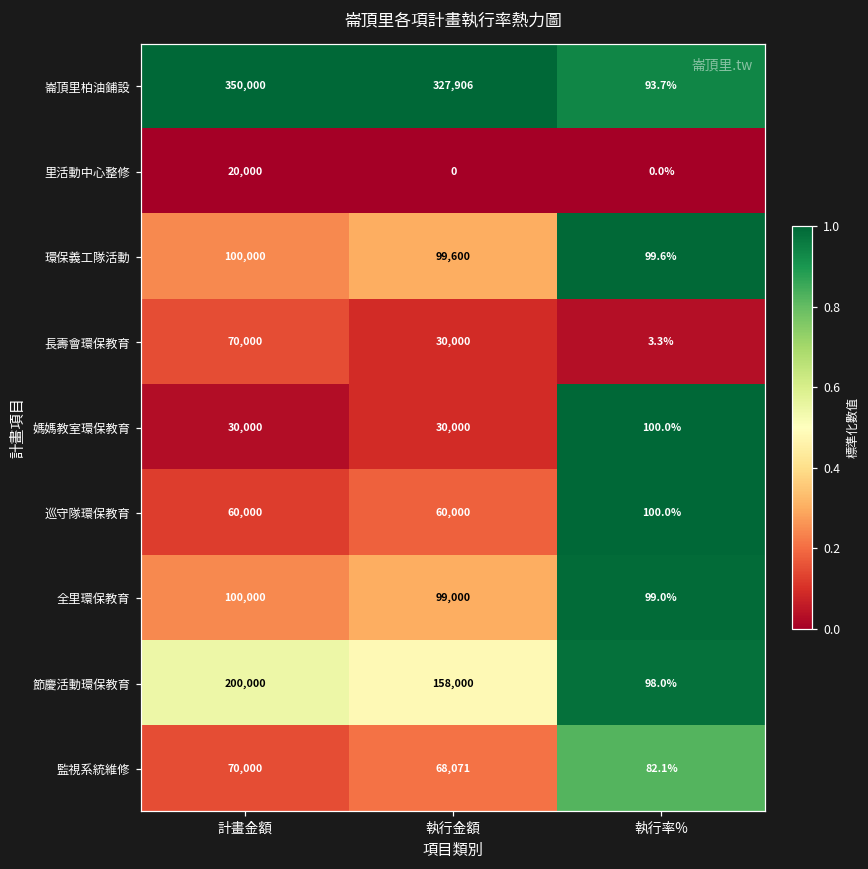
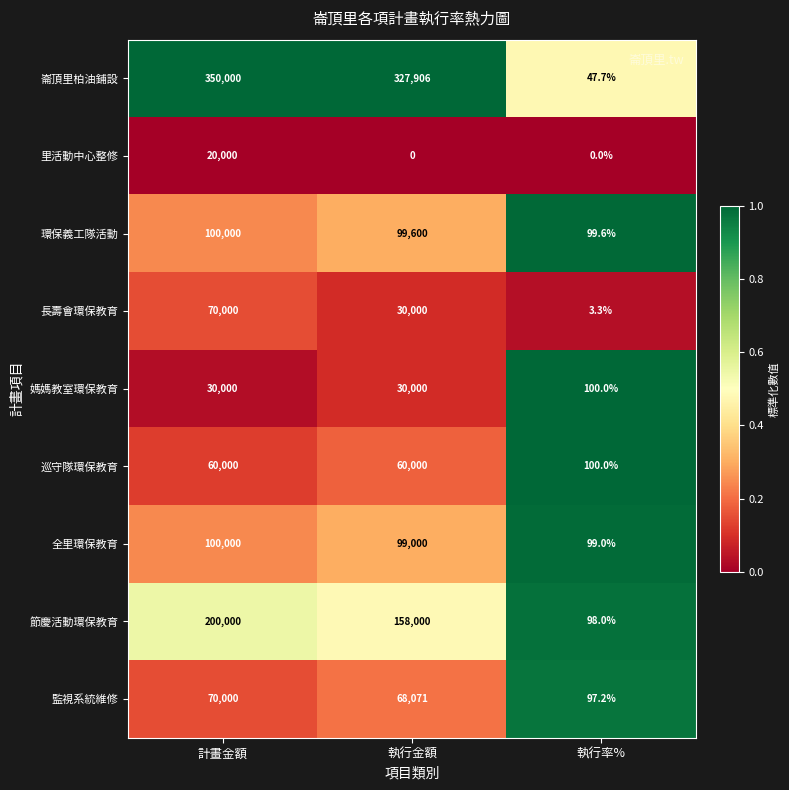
  {
    "崙頂里柏油鋪設": {
      "計畫金額": "350,000",
      "執行金額": "327,906",
-     "執行率%": "93.7%"
+     "執行率%": "47.7%"
    },
    "里活動中心整修": {
      "計畫金額": "20,000",
      "執行金額": "0",
      "執行率%": "0.0%"
    },
    "環保義工隊活動": {
      "計畫金額": "100,000",
      "執行金額": "99,600",
      "執行率%": "99.6%"
    },
    "長壽會環保教育": {
      "計畫金額": "70,000",
      "執行金額": "30,000",
      "執行率%": "3.3%"
    },
    "媽媽教室環保教育": {
      "計畫金額": "30,000",
      "執行金額": "30,000",
      "執行率%": "100.0%"
    },
    "巡守隊環保教育": {
      "計畫金額": "60,000",
      "執行金額": "60,000",
      "執行率%": "100.0%"
    },
    "全里環保教育": {
      "計畫金額": "100,000",
      "執行金額": "99,000",
      "執行率%": "99.0%"
    },
    "節慶活動環保教育": {
      "計畫金額": "200,000",
      "執行金額": "158,000",
      "執行率%": "98.0%"
    },
    "監視系統維修": {
      "計畫金額": "70,000",
      "執行金額": "68,071",
-     "執行率%": "82.1%"
+     "執行率%": "97.2%"
    }
  }
